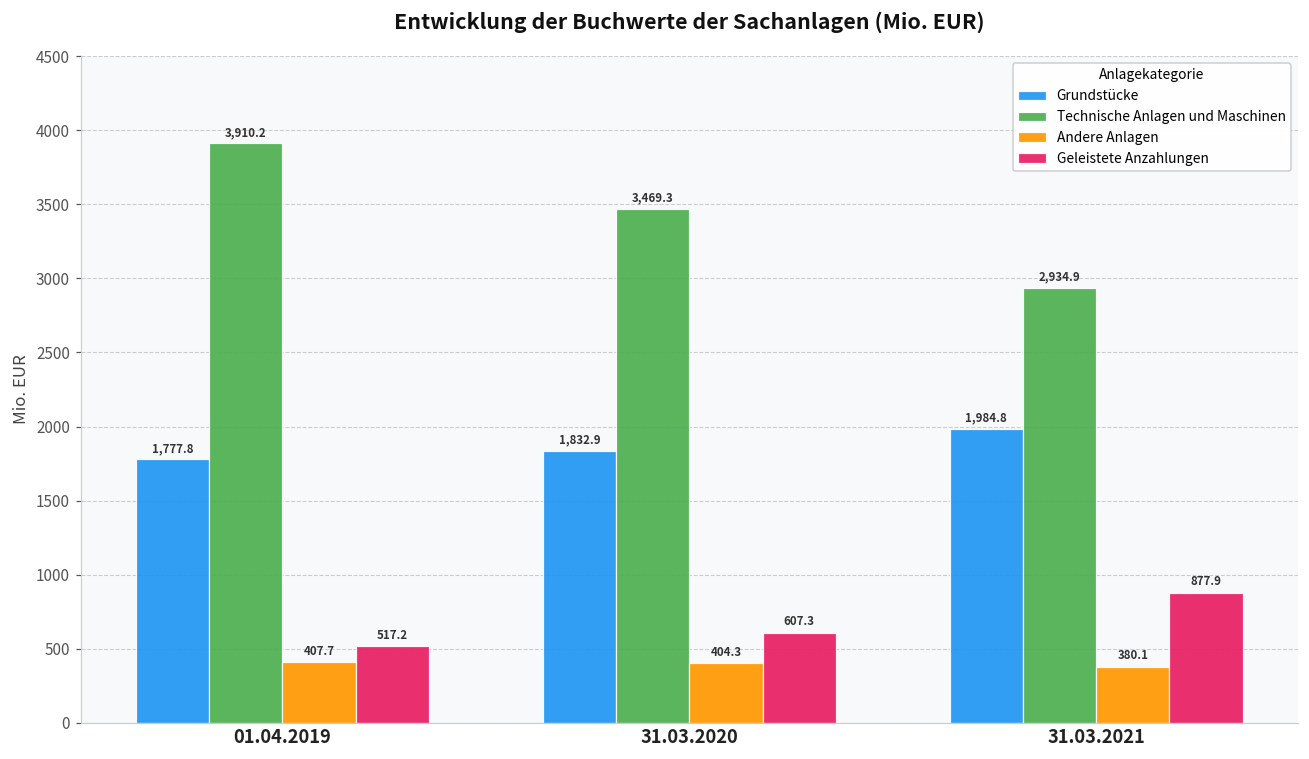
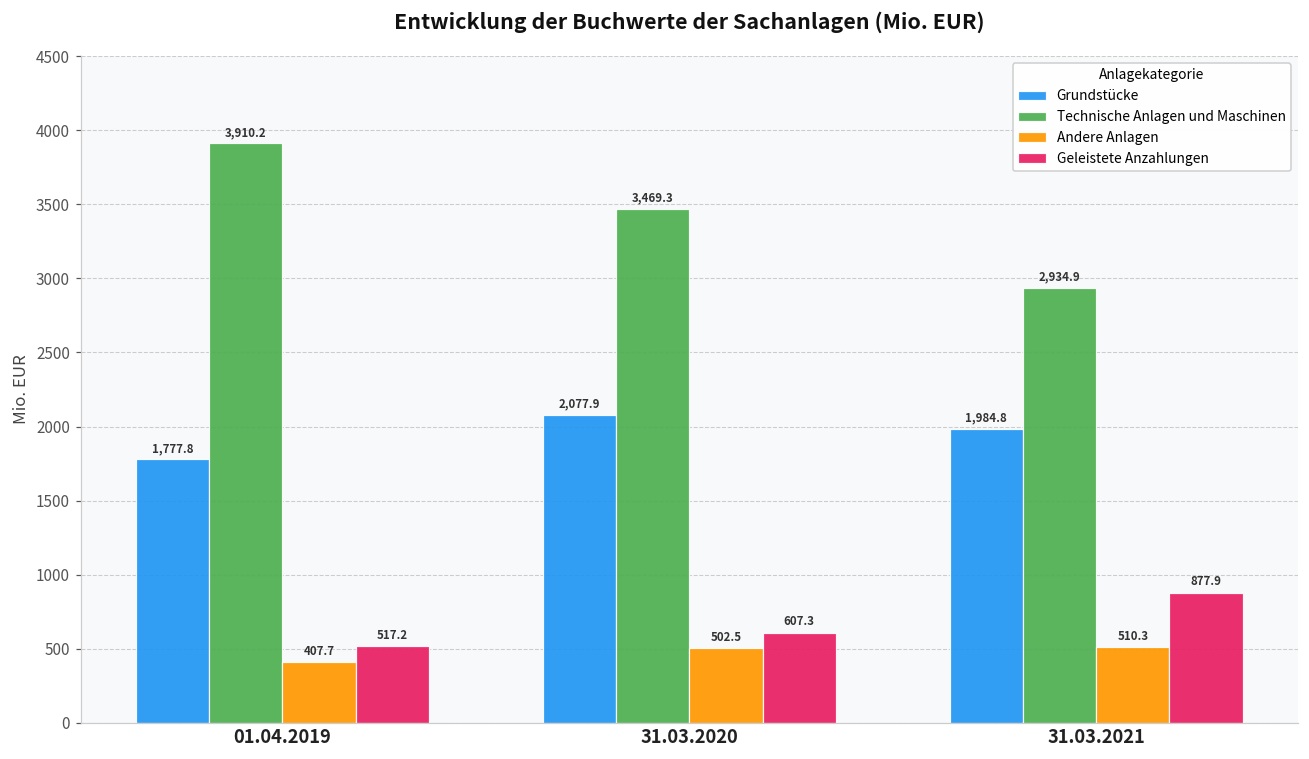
  {
    "Grundstücke": {
      "01.04.2019": "1,777.8",
-     "31.03.2020": "1,832.9",
+     "31.03.2020": "2,077.9",
      "31.03.2021": "1,984.8"
    },
    "Technische Anlagen und Maschinen": {
      "01.04.2019": "3,910.2",
      "31.03.2020": "3,469.3",
      "31.03.2021": "2,934.9"
    },
    "Andere Anlagen": {
      "01.04.2019": "407.7",
-     "31.03.2020": "404.3",
-     "31.03.2021": "380.1"
+     "31.03.2020": "502.5",
+     "31.03.2021": "510.3"
    },
    "Geleistete Anzahlungen": {
      "01.04.2019": "517.2",
      "31.03.2020": "607.3",
      "31.03.2021": "877.9"
    }
  }
